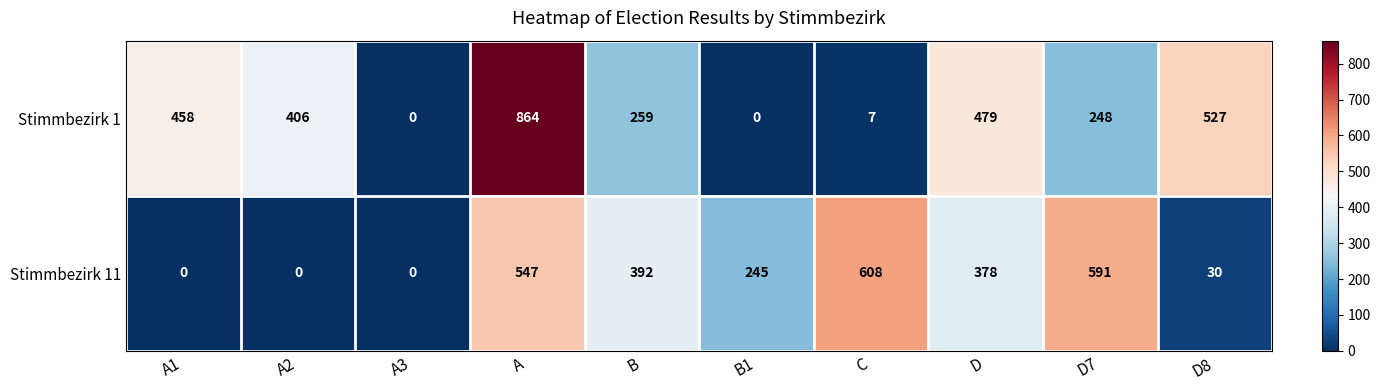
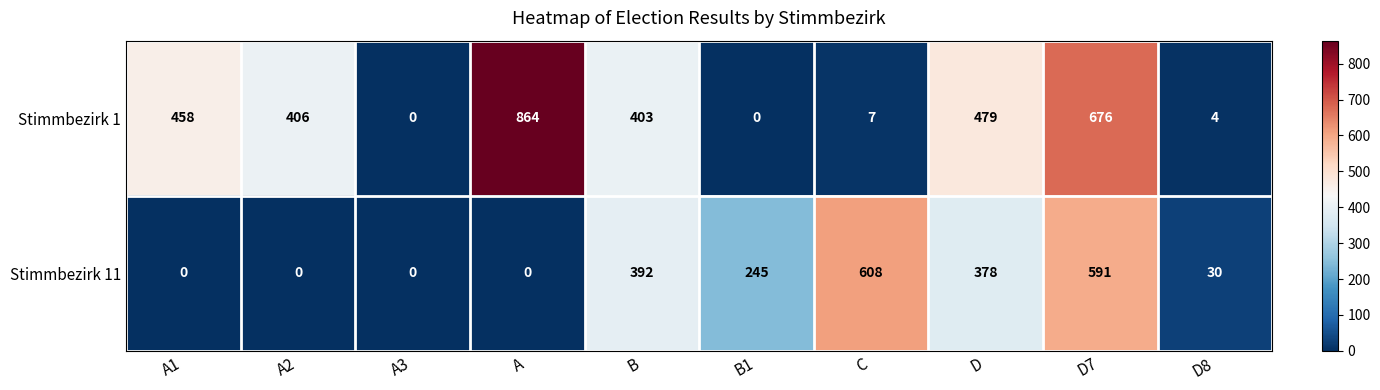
  {
    "Stimmbezirk 1": {
      "A1": 458,
      "A2": 406,
      "A3": 0,
      "A": 864,
-     "B": 259,
+     "B": 403,
      "B1": 0,
      "C": 7,
      "D": 479,
-     "D7": 248,
-     "D8": 527
+     "D7": 676,
+     "D8": 4
    },
    "Stimmbezirk 11": {
      "A1": 0,
      "A2": 0,
      "A3": 0,
-     "A": 547,
+     "A": 0,
      "B": 392,
      "B1": 245,
      "C": 608,
      "D": 378,
      "D7": 591,
      "D8": 30
    }
  }
